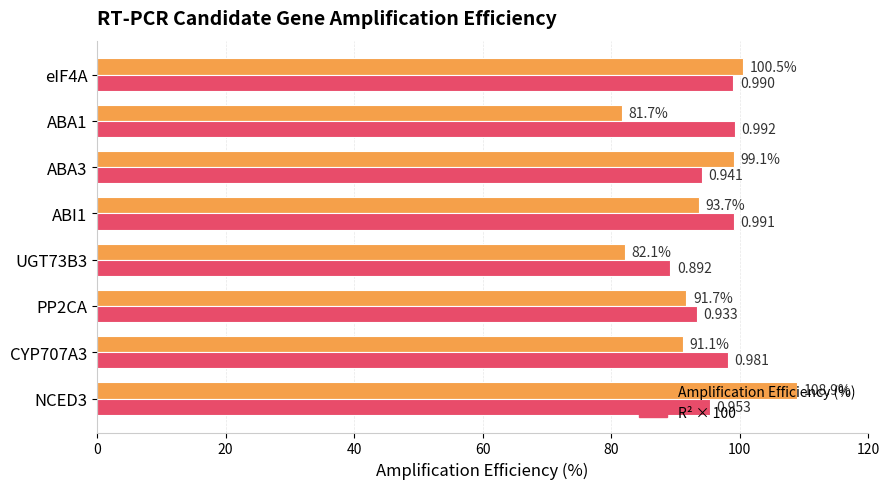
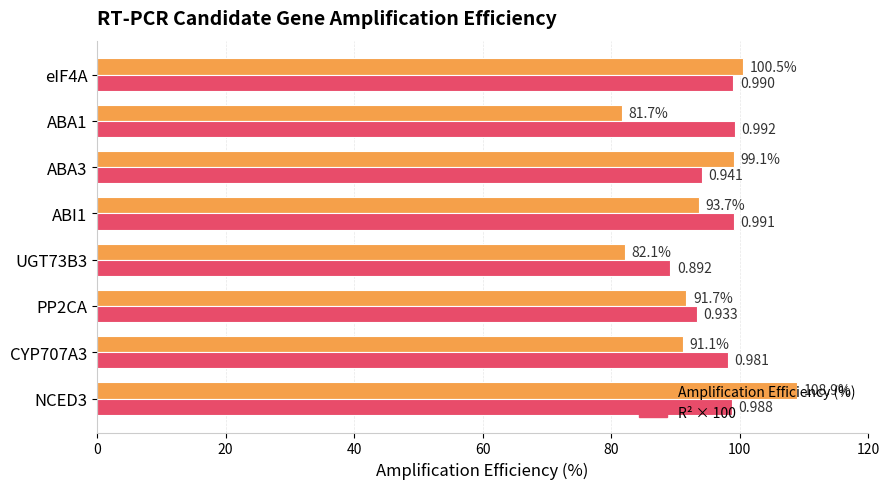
  {
    "Amplification Efficiency (%)": {
      "eIF4A": "100.5%",
      "ABA1": "81.7%",
      "ABA3": "99.1%",
      "ABI1": "93.7%",
      "UGT73B3": "82.1%",
      "PP2CA": "91.7%",
      "CYP707A3": "91.1%",
      "NCED3": "108.9%"
    },
    "R² × 100": {
-     "NCED3": "0.953"
+     "NCED3": "0.988"
    }
  }
